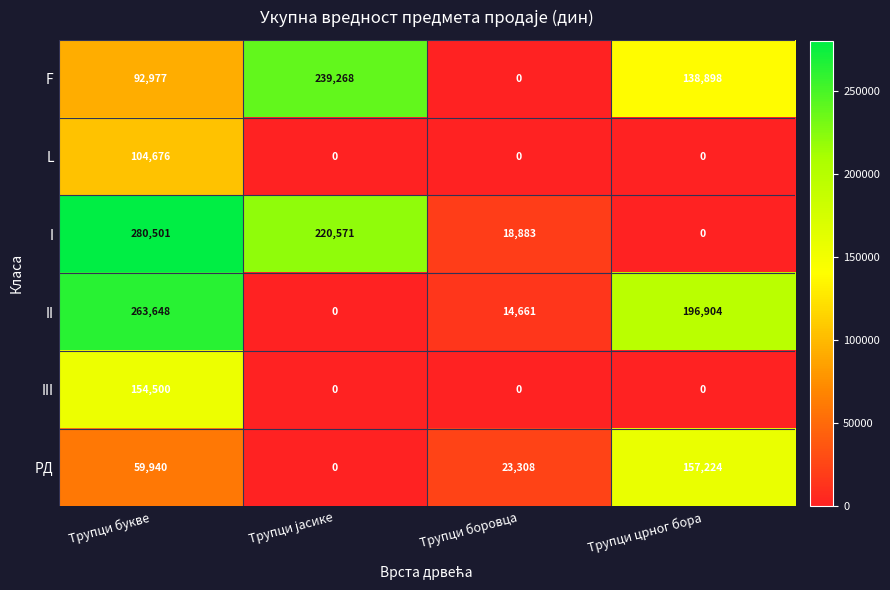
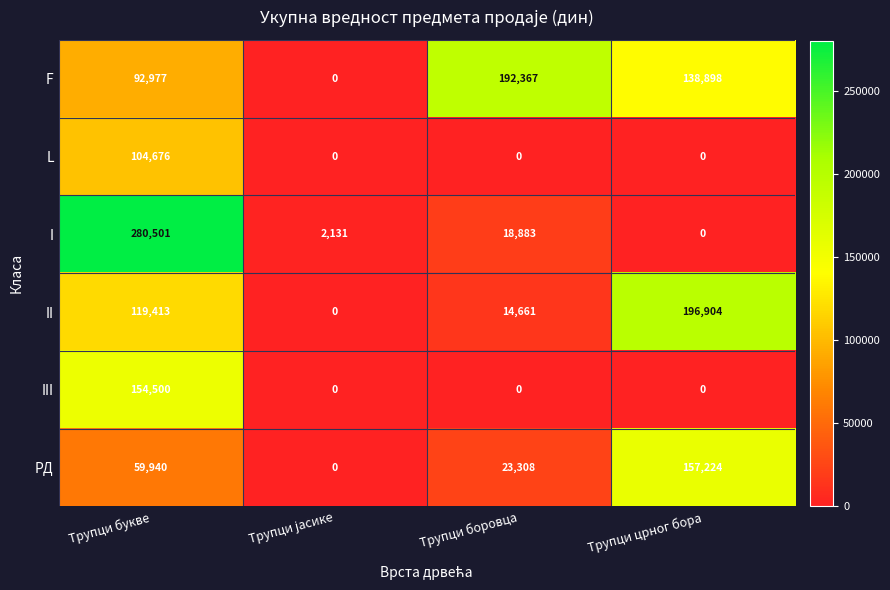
  {
    "F": {
      "Трупци букве": "92,977",
-     "Трупци јасике": "239,268",
-     "Трупци боровца": "0",
+     "Трупци јасике": "0",
+     "Трупци боровца": "192,367",
      "Трупци црног бора": "138,898"
    },
    "L": {
      "Трупци букве": "104,676",
      "Трупци јасике": "0",
      "Трупци боровца": "0",
      "Трупци црног бора": "0"
    },
    "I": {
      "Трупци букве": "280,501",
-     "Трупци јасике": "220,571",
+     "Трупци јасике": "2,131",
      "Трупци боровца": "18,883",
      "Трупци црног бора": "0"
    },
    "II": {
-     "Трупци букве": "263,648",
+     "Трупци букве": "119,413",
      "Трупци јасике": "0",
      "Трупци боровца": "14,661",
      "Трупци црног бора": "196,904"
    },
    "III": {
      "Трупци букве": "154,500",
      "Трупци јасике": "0",
      "Трупци боровца": "0",
      "Трупци црног бора": "0"
    },
    "РД": {
      "Трупци букве": "59,940",
      "Трупци јасике": "0",
      "Трупци боровца": "23,308",
      "Трупци црног бора": "157,224"
    }
  }
